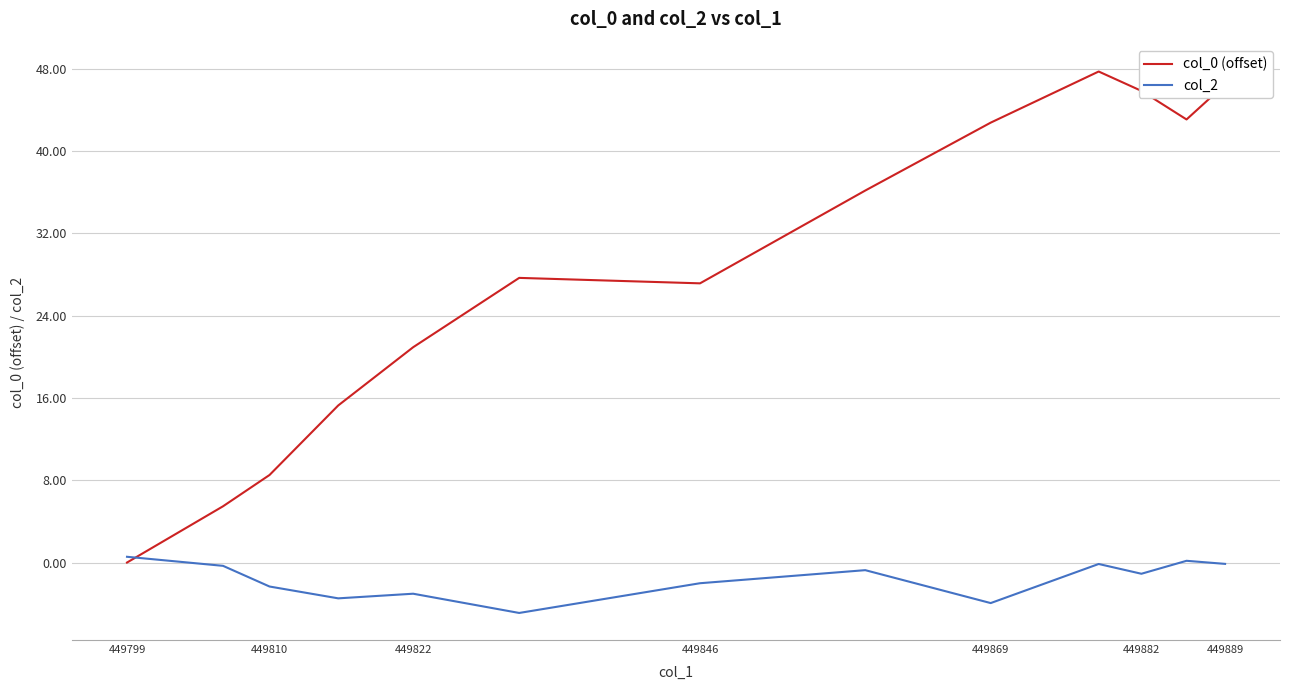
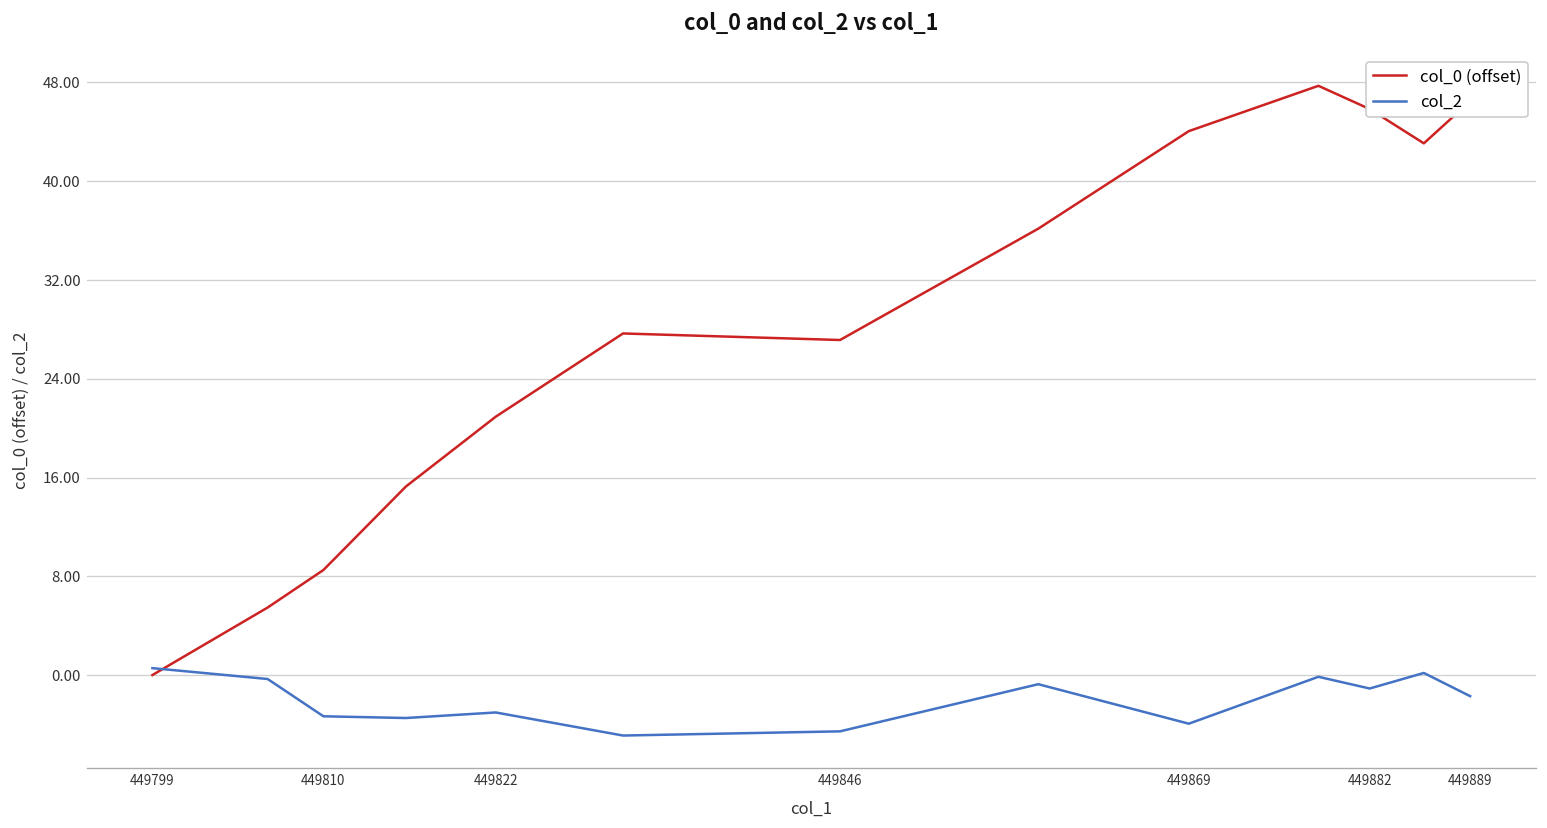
  {
    "col_0 (offset)": {
      "449799": 0.0,
      "449810": 8.5,
      "449822": 20.9,
      "449846": 27.1,
-     "449869": 42.8
+     "449869": 44.1
    },
    "col_2": {
      "449799": 0.6,
-     "449810": -2.3,
+     "449810": -3.3,
      "449822": -3.0,
-     "449846": -2.0,
+     "449846": -4.6,
      "449869": -3.9,
      "449882": -1.1,
-     "449889": -0.1
+     "449889": -1.7
    }
  }
